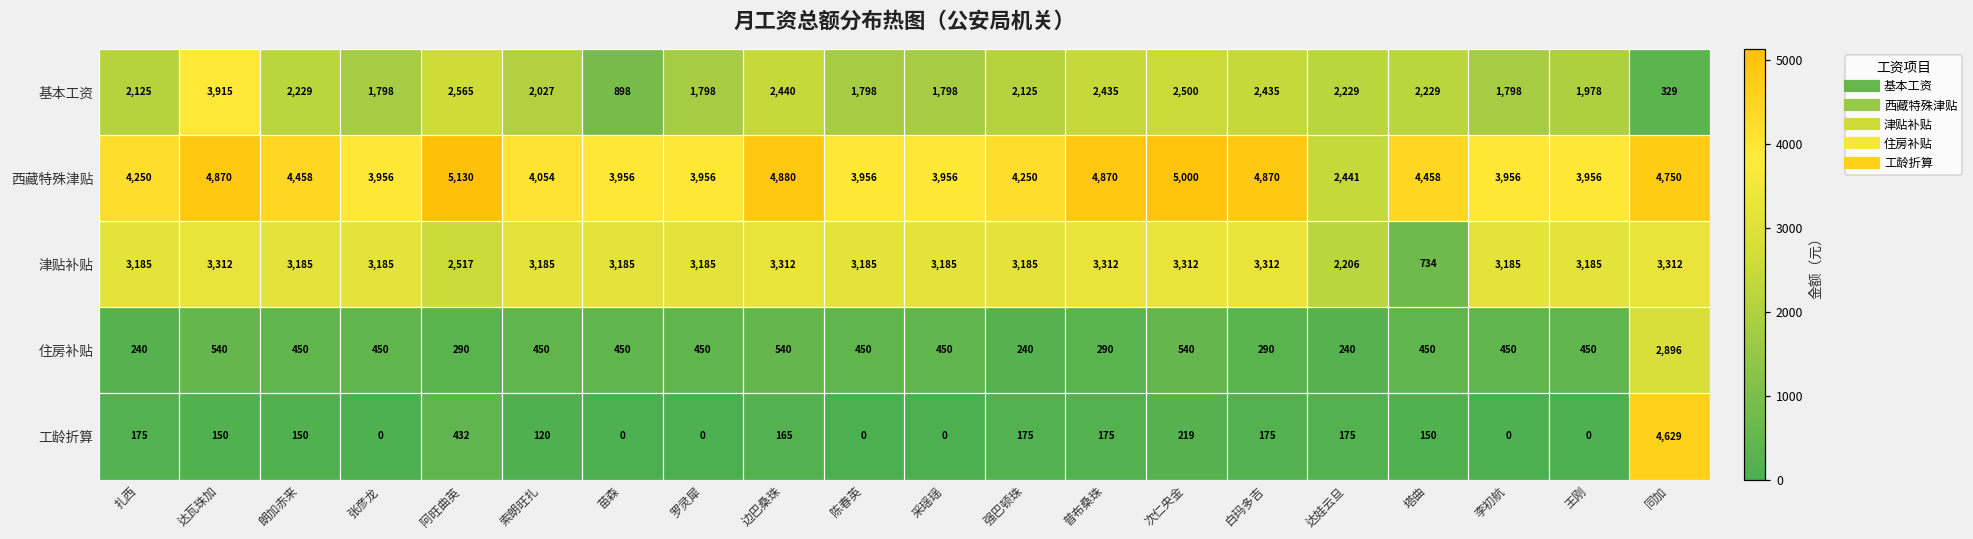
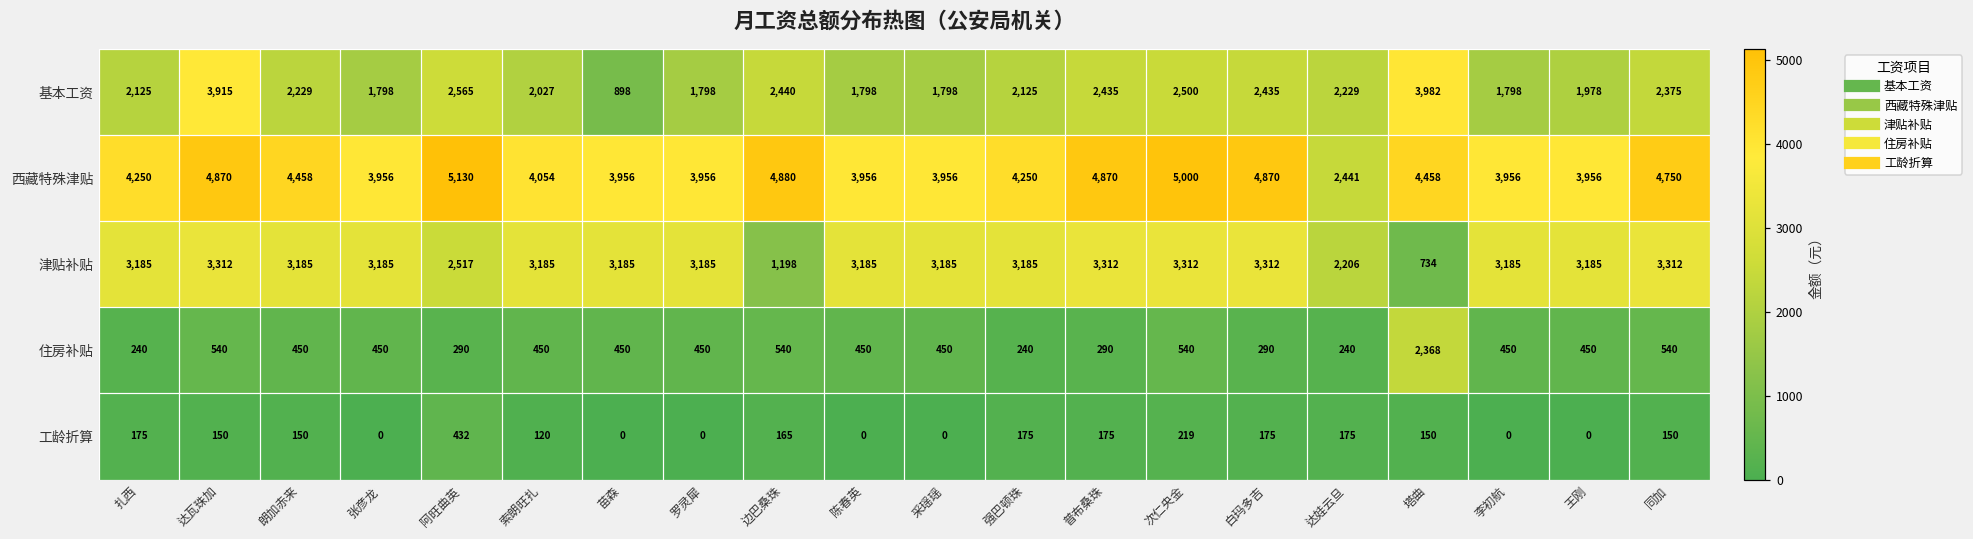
  {
    "基本工资": {
      "扎西": "2,125",
      "达瓦珠加": "3,915",
      "朗加赤来": "2,229",
      "张彦龙": "1,798",
      "阿旺曲英": "2,565",
      "索朗旺扎": "2,027",
      "苗森": "898",
      "罗灵犀": "1,798",
      "边巴桑珠": "2,440",
      "陈春英": "1,798",
      "采瑶瑶": "1,798",
      "强巴顿珠": "2,125",
      "普布桑珠": "2,435",
      "次仁央金": "2,500",
      "白玛多吉": "2,435",
      "达娃云旦": "2,229",
-     "塔曲": "2,229",
+     "塔曲": "3,982",
      "李初航": "1,798",
      "王刚": "1,978",
-     "同加": "329"
+     "同加": "2,375"
    },
    "西藏特殊津贴": {
      "扎西": "4,250",
      "达瓦珠加": "4,870",
      "朗加赤来": "4,458",
      "张彦龙": "3,956",
      "阿旺曲英": "5,130",
      "索朗旺扎": "4,054",
      "苗森": "3,956",
      "罗灵犀": "3,956",
      "边巴桑珠": "4,880",
      "陈春英": "3,956",
      "采瑶瑶": "3,956",
      "强巴顿珠": "4,250",
      "普布桑珠": "4,870",
      "次仁央金": "5,000",
      "白玛多吉": "4,870",
      "达娃云旦": "2,441",
      "塔曲": "4,458",
      "李初航": "3,956",
      "王刚": "3,956",
      "同加": "4,750"
    },
    "津贴补贴": {
      "扎西": "3,185",
      "达瓦珠加": "3,312",
      "朗加赤来": "3,185",
      "张彦龙": "3,185",
      "阿旺曲英": "2,517",
      "索朗旺扎": "3,185",
      "苗森": "3,185",
      "罗灵犀": "3,185",
-     "边巴桑珠": "3,312",
+     "边巴桑珠": "1,198",
      "陈春英": "3,185",
      "采瑶瑶": "3,185",
      "强巴顿珠": "3,185",
      "普布桑珠": "3,312",
      "次仁央金": "3,312",
      "白玛多吉": "3,312",
      "达娃云旦": "2,206",
      "塔曲": "734",
      "李初航": "3,185",
      "王刚": "3,185",
      "同加": "3,312"
    },
    "住房补贴": {
      "扎西": "240",
      "达瓦珠加": "540",
      "朗加赤来": "450",
      "张彦龙": "450",
      "阿旺曲英": "290",
      "索朗旺扎": "450",
      "苗森": "450",
      "罗灵犀": "450",
      "边巴桑珠": "540",
      "陈春英": "450",
      "采瑶瑶": "450",
      "强巴顿珠": "240",
      "普布桑珠": "290",
      "次仁央金": "540",
      "白玛多吉": "290",
      "达娃云旦": "240",
-     "塔曲": "450",
+     "塔曲": "2,368",
      "李初航": "450",
      "王刚": "450",
-     "同加": "2,896"
+     "同加": "540"
    },
    "工龄折算": {
      "扎西": "175",
      "达瓦珠加": "150",
      "朗加赤来": "150",
      "张彦龙": "0",
      "阿旺曲英": "432",
      "索朗旺扎": "120",
      "苗森": "0",
      "罗灵犀": "0",
      "边巴桑珠": "165",
      "陈春英": "0",
      "采瑶瑶": "0",
      "强巴顿珠": "175",
      "普布桑珠": "175",
      "次仁央金": "219",
      "白玛多吉": "175",
      "达娃云旦": "175",
      "塔曲": "150",
      "李初航": "0",
      "王刚": "0",
-     "同加": "4,629"
+     "同加": "150"
    }
  }
